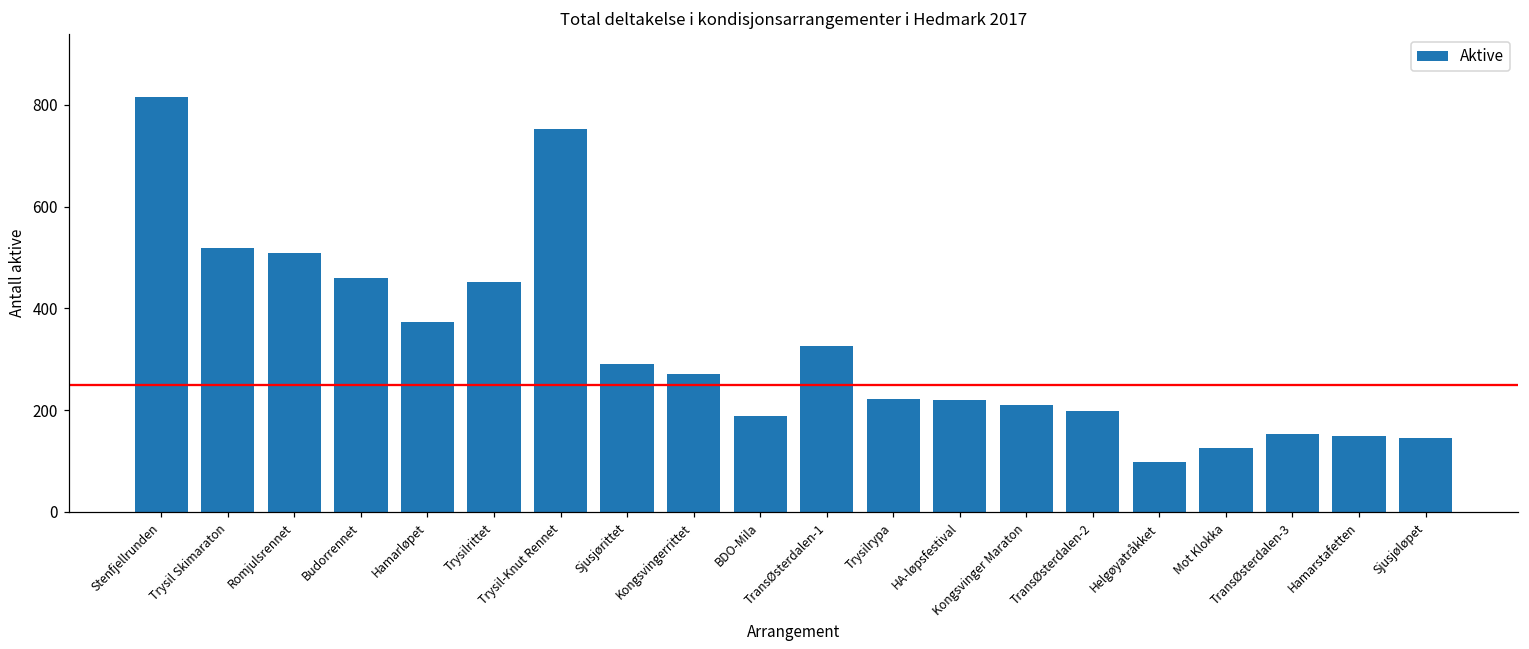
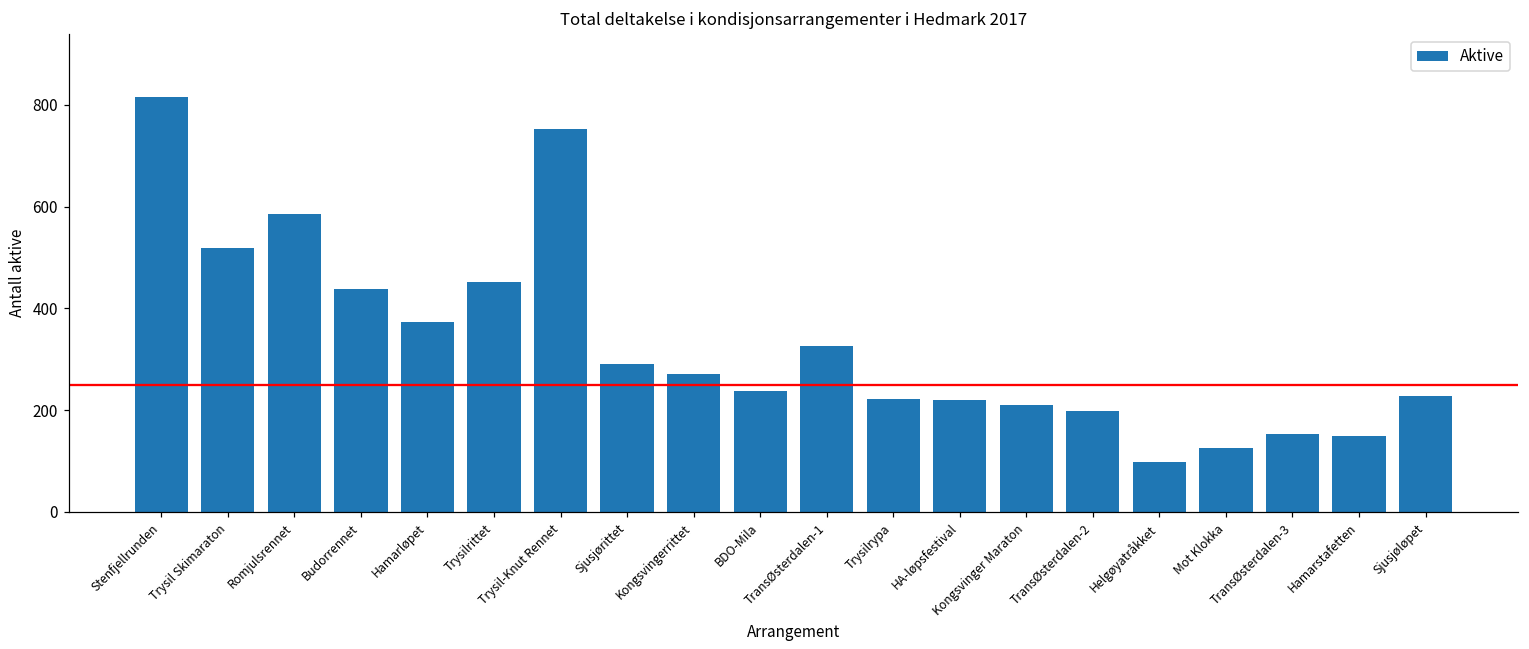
  {
    "Stenfjellrunden": 820,
    "Trysil Skimaraton": 520,
-   "Romjulsrennet": 510,
-   "Budorrennet": 460,
+   "Romjulsrennet": 590,
+   "Budorrennet": 440,
    "Hamarløpet": 370,
    "Trysilrittet": 450,
    "Trysil-Knut Rennet": 750,
    "Sjusjørittet": 290,
    "Kongsvingerrittet": 270,
-   "BDO-Mila": 190,
+   "BDO-Mila": 240,
    "TransØsterdalen-1": 330,
    "Trysilrypa": 220,
    "HA-løpsfestival": 220,
    "Kongsvinger Maraton": 210,
    "TransØsterdalen-2": 200,
    "Helgøyatråkket": 100,
    "Mot Klokka": 130,
    "TransØsterdalen-3": 150,
    "Hamarstafetten": 150,
-   "Sjusjøløpet": 150
+   "Sjusjøløpet": 230
  }
